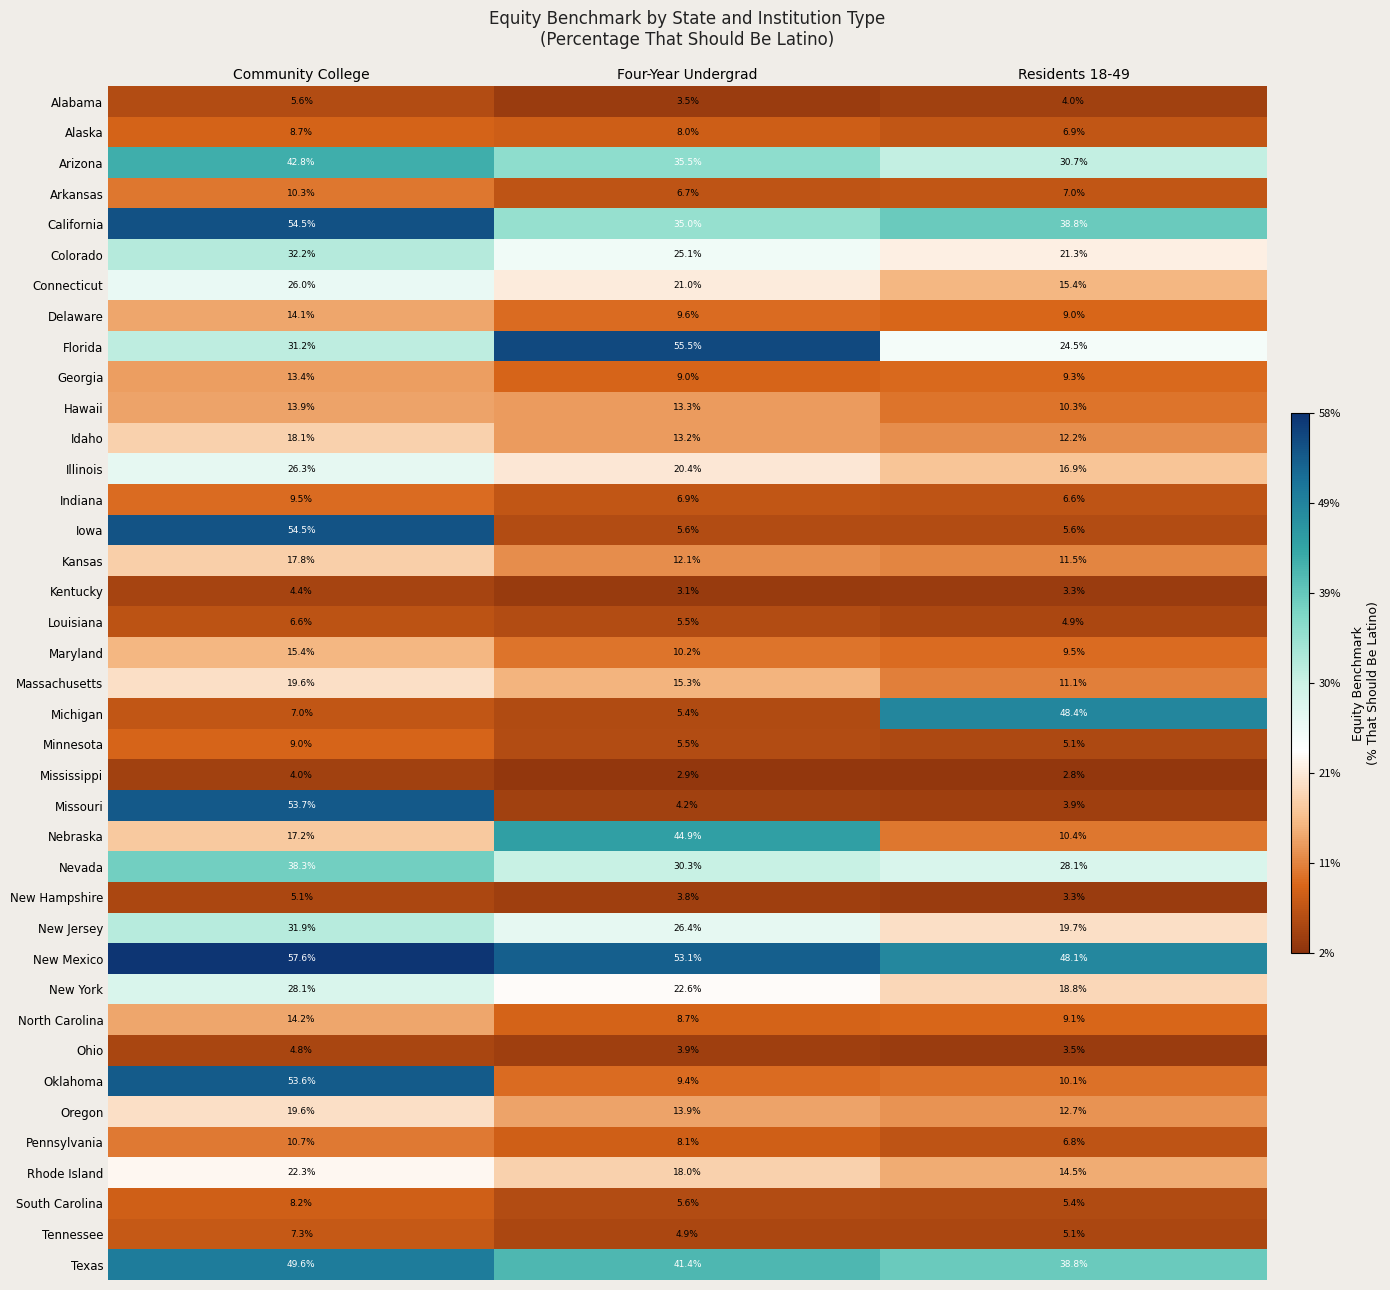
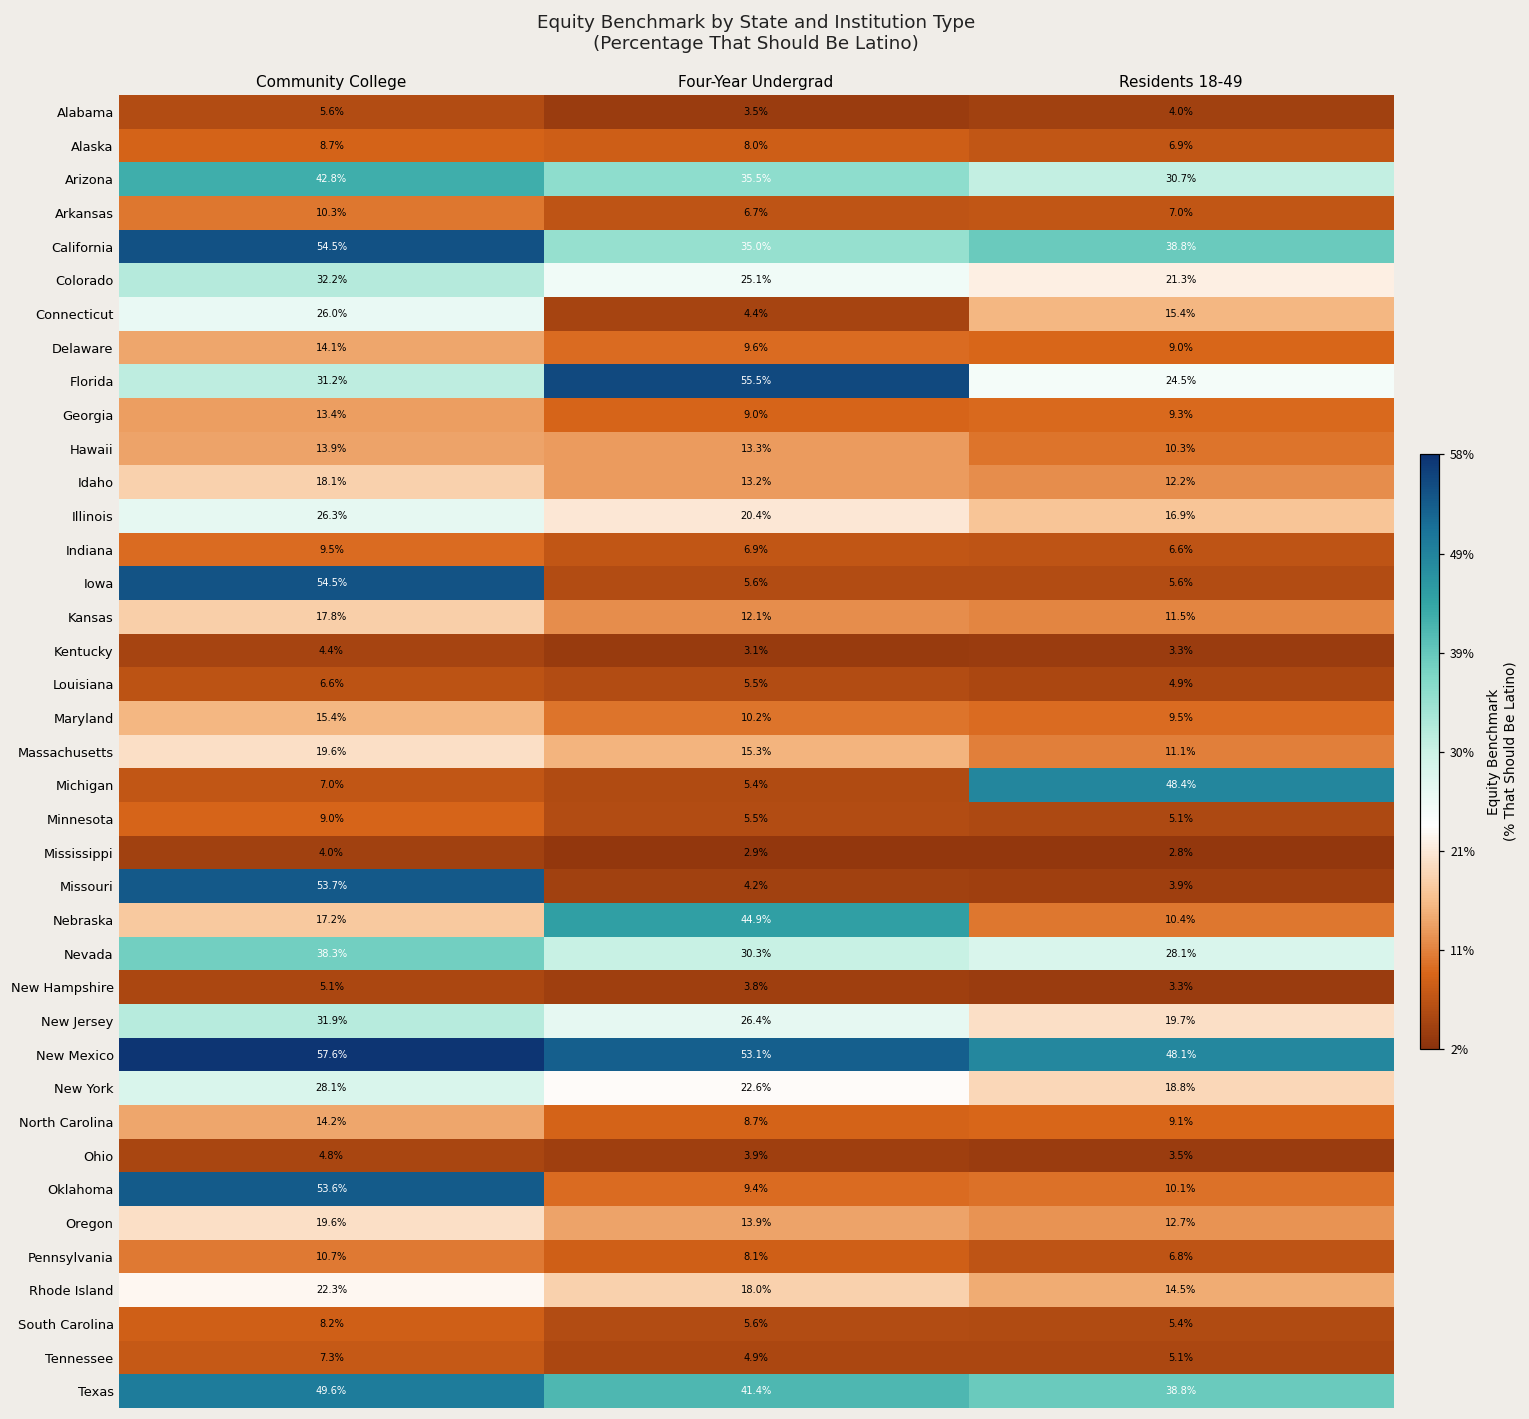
  {
    "Alabama": {
      "Community College": "5.6%",
      "Four-Year Undergrad": "3.5%",
      "Residents 18-49": "4.0%"
    },
    "Alaska": {
      "Community College": "8.7%",
      "Four-Year Undergrad": "8.0%",
      "Residents 18-49": "6.9%"
    },
    "Arizona": {
      "Community College": "42.8%",
      "Four-Year Undergrad": "35.5%",
      "Residents 18-49": "30.7%"
    },
    "Arkansas": {
      "Community College": "10.3%",
      "Four-Year Undergrad": "6.7%",
      "Residents 18-49": "7.0%"
    },
    "California": {
      "Community College": "54.5%",
      "Four-Year Undergrad": "35.0%",
      "Residents 18-49": "38.8%"
    },
    "Colorado": {
      "Community College": "32.2%",
      "Four-Year Undergrad": "25.1%",
      "Residents 18-49": "21.3%"
    },
    "Connecticut": {
      "Community College": "26.0%",
-     "Four-Year Undergrad": "21.0%",
+     "Four-Year Undergrad": "4.4%",
      "Residents 18-49": "15.4%"
    },
    "Delaware": {
      "Community College": "14.1%",
      "Four-Year Undergrad": "9.6%",
      "Residents 18-49": "9.0%"
    },
    "Florida": {
      "Community College": "31.2%",
      "Four-Year Undergrad": "55.5%",
      "Residents 18-49": "24.5%"
    },
    "Georgia": {
      "Community College": "13.4%",
      "Four-Year Undergrad": "9.0%",
      "Residents 18-49": "9.3%"
    },
    "Hawaii": {
      "Community College": "13.9%",
      "Four-Year Undergrad": "13.3%",
      "Residents 18-49": "10.3%"
    },
    "Idaho": {
      "Community College": "18.1%",
      "Four-Year Undergrad": "13.2%",
      "Residents 18-49": "12.2%"
    },
    "Illinois": {
      "Community College": "26.3%",
      "Four-Year Undergrad": "20.4%",
      "Residents 18-49": "16.9%"
    },
    "Indiana": {
      "Community College": "9.5%",
      "Four-Year Undergrad": "6.9%",
      "Residents 18-49": "6.6%"
    },
    "Iowa": {
      "Community College": "54.5%",
      "Four-Year Undergrad": "5.6%",
      "Residents 18-49": "5.6%"
    },
    "Kansas": {
      "Community College": "17.8%",
      "Four-Year Undergrad": "12.1%",
      "Residents 18-49": "11.5%"
    },
    "Kentucky": {
      "Community College": "4.4%",
      "Four-Year Undergrad": "3.1%",
      "Residents 18-49": "3.3%"
    },
    "Louisiana": {
      "Community College": "6.6%",
      "Four-Year Undergrad": "5.5%",
      "Residents 18-49": "4.9%"
    },
    "Maryland": {
      "Community College": "15.4%",
      "Four-Year Undergrad": "10.2%",
      "Residents 18-49": "9.5%"
    },
    "Massachusetts": {
      "Community College": "19.6%",
      "Four-Year Undergrad": "15.3%",
      "Residents 18-49": "11.1%"
    },
    "Michigan": {
      "Community College": "7.0%",
      "Four-Year Undergrad": "5.4%",
      "Residents 18-49": "48.4%"
    },
    "Minnesota": {
      "Community College": "9.0%",
      "Four-Year Undergrad": "5.5%",
      "Residents 18-49": "5.1%"
    },
    "Mississippi": {
      "Community College": "4.0%",
      "Four-Year Undergrad": "2.9%",
      "Residents 18-49": "2.8%"
    },
    "Missouri": {
      "Community College": "53.7%",
      "Four-Year Undergrad": "4.2%",
      "Residents 18-49": "3.9%"
    },
    "Nebraska": {
      "Community College": "17.2%",
      "Four-Year Undergrad": "44.9%",
      "Residents 18-49": "10.4%"
    },
    "Nevada": {
      "Community College": "38.3%",
      "Four-Year Undergrad": "30.3%",
      "Residents 18-49": "28.1%"
    },
    "New Hampshire": {
      "Community College": "5.1%",
      "Four-Year Undergrad": "3.8%",
      "Residents 18-49": "3.3%"
    },
    "New Jersey": {
      "Community College": "31.9%",
      "Four-Year Undergrad": "26.4%",
      "Residents 18-49": "19.7%"
    },
    "New Mexico": {
      "Community College": "57.6%",
      "Four-Year Undergrad": "53.1%",
      "Residents 18-49": "48.1%"
    },
    "New York": {
      "Community College": "28.1%",
      "Four-Year Undergrad": "22.6%",
      "Residents 18-49": "18.8%"
    },
    "North Carolina": {
      "Community College": "14.2%",
      "Four-Year Undergrad": "8.7%",
      "Residents 18-49": "9.1%"
    },
    "Ohio": {
      "Community College": "4.8%",
      "Four-Year Undergrad": "3.9%",
      "Residents 18-49": "3.5%"
    },
    "Oklahoma": {
      "Community College": "53.6%",
      "Four-Year Undergrad": "9.4%",
      "Residents 18-49": "10.1%"
    },
    "Oregon": {
      "Community College": "19.6%",
      "Four-Year Undergrad": "13.9%",
      "Residents 18-49": "12.7%"
    },
    "Pennsylvania": {
      "Community College": "10.7%",
      "Four-Year Undergrad": "8.1%",
      "Residents 18-49": "6.8%"
    },
    "Rhode Island": {
      "Community College": "22.3%",
      "Four-Year Undergrad": "18.0%",
      "Residents 18-49": "14.5%"
    },
    "South Carolina": {
      "Community College": "8.2%",
      "Four-Year Undergrad": "5.6%",
      "Residents 18-49": "5.4%"
    },
    "Tennessee": {
      "Community College": "7.3%",
      "Four-Year Undergrad": "4.9%",
      "Residents 18-49": "5.1%"
    },
    "Texas": {
      "Community College": "49.6%",
      "Four-Year Undergrad": "41.4%",
      "Residents 18-49": "38.8%"
    }
  }
